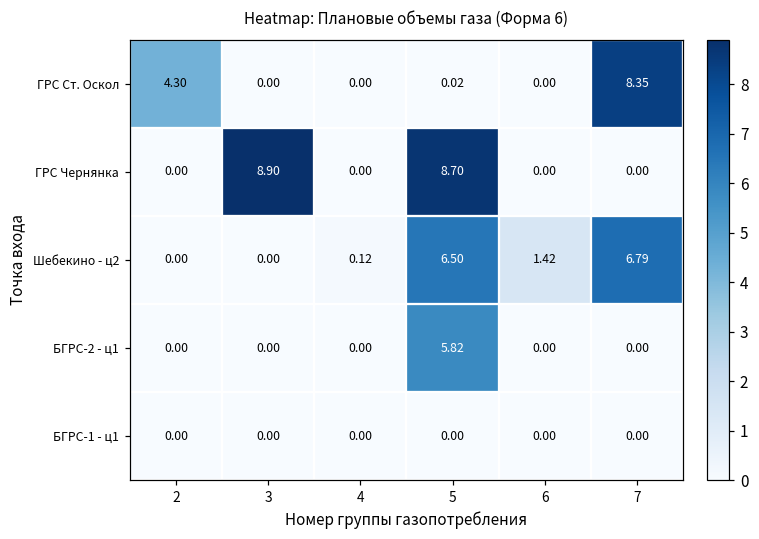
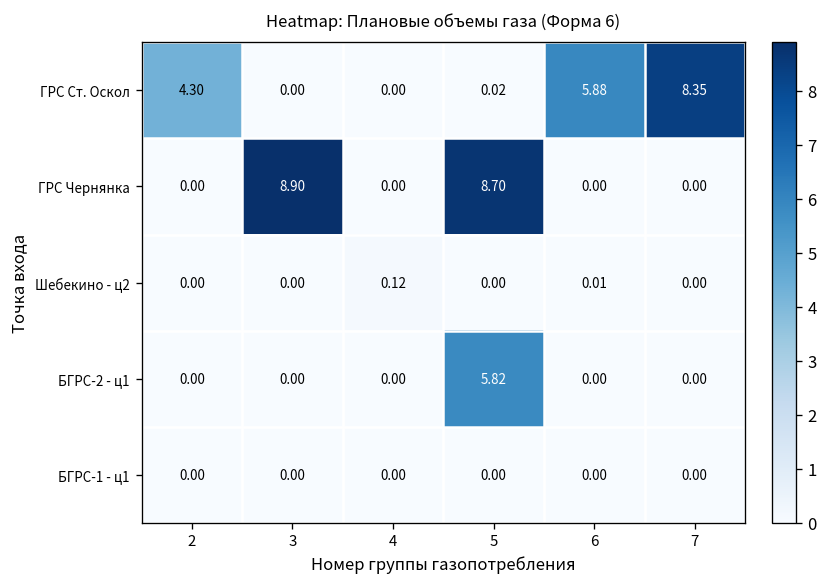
  {
    "ГРС Ст. Оскол": {
      "2": 4.30,
      "3": 0.00,
      "4": 0.00,
      "5": 0.02,
-     "6": 0.00,
+     "6": 5.88,
      "7": 8.35
    },
    "ГРС Чернянка": {
      "2": 0.00,
      "3": 8.90,
      "4": 0.00,
      "5": 8.70,
      "6": 0.00,
      "7": 0.00
    },
    "Шебекино - ц2": {
      "2": 0.00,
      "3": 0.00,
      "4": 0.12,
-     "5": 6.50,
-     "6": 1.42,
-     "7": 6.79
+     "5": 0.00,
+     "6": 0.01,
+     "7": 0.00
    },
    "БГРС-2 - ц1": {
      "2": 0.00,
      "3": 0.00,
      "4": 0.00,
      "5": 5.82,
      "6": 0.00,
      "7": 0.00
    },
    "БГРС-1 - ц1": {
      "2": 0.00,
      "3": 0.00,
      "4": 0.00,
      "5": 0.00,
      "6": 0.00,
      "7": 0.00
    }
  }
